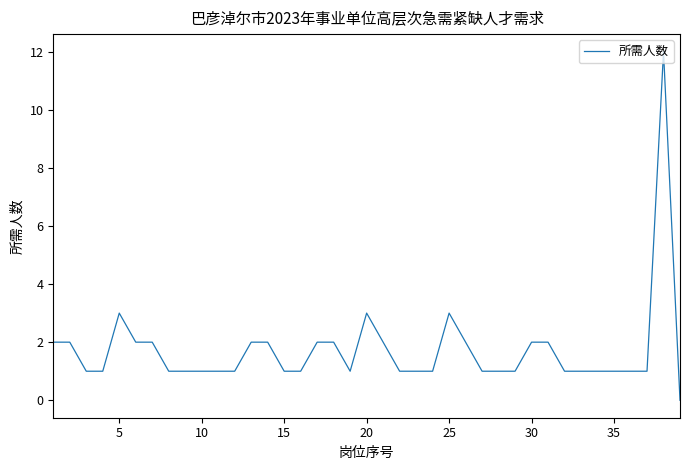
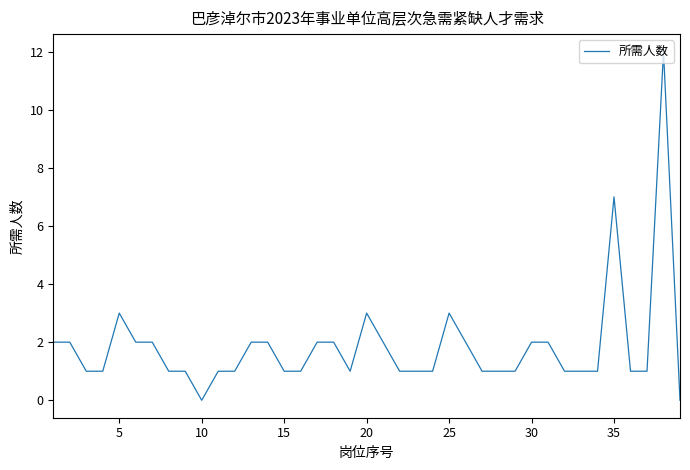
  {
    "5": 3,
-   "10": 1,
+   "10": 0,
    "15": 1,
    "20": 3,
    "25": 3,
    "30": 2,
-   "35": 1
+   "35": 7
  }
